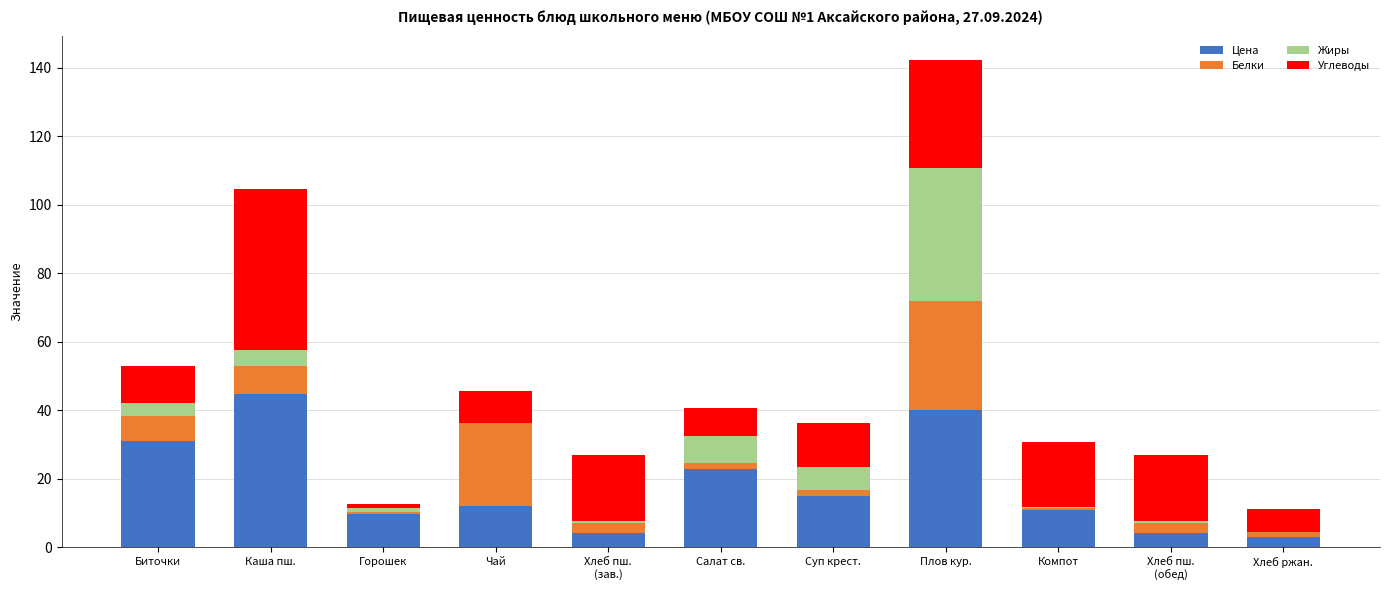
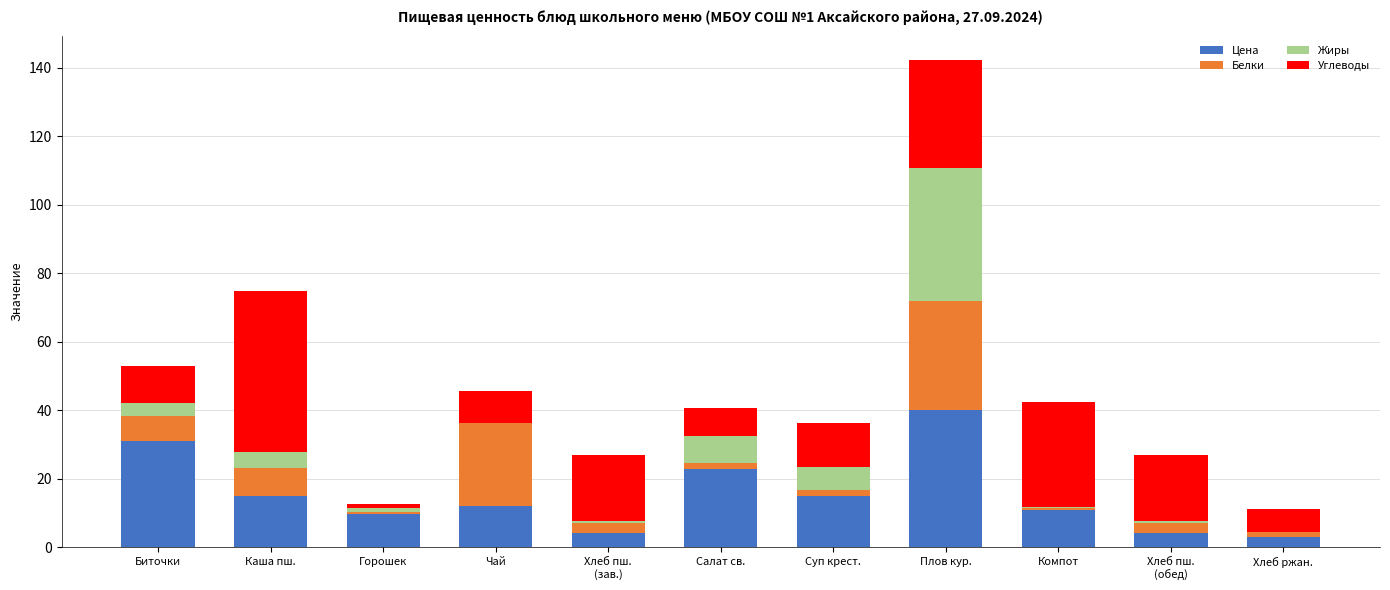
  {
    "Цена": {
      "Биточки": 31,
-     "Каша пш.": 45,
+     "Каша пш.": 15,
      "Горошек": 10,
      "Чай": 12,
      "Хлеб пш. (зав.)": 4,
      "Салат св.": 23,
      "Суп крест.": 15,
      "Плов кур.": 40,
      "Компот": 11,
      "Хлеб пш. (обед)": 4,
      "Хлеб ржан.": 3
    },
    "Белки": {
      "Биточки": 7,
      "Каша пш.": 8,
      "Чай": 24,
      "Хлеб пш. (зав.)": 3,
      "Салат св.": 2,
      "Суп крест.": 2,
      "Плов кур.": 32,
      "Хлеб пш. (обед)": 3,
      "Хлеб ржан.": 1
    },
    "Жиры": {
      "Биточки": 4,
      "Каша пш.": 5,
      "Горошек": 1,
      "Чай": 0,
      "Салат св.": 8,
      "Суп крест.": 7,
      "Плов кур.": 39
    },
    "Углеводы": {
      "Биточки": 11,
      "Каша пш.": 47,
      "Горошек": 1,
      "Чай": 9,
      "Хлеб пш. (зав.)": 19,
      "Салат св.": 8,
      "Суп крест.": 13,
      "Плов кур.": 31,
-     "Компот": 19,
+     "Компот": 31,
      "Хлеб пш. (обед)": 19,
      "Хлеб ржан.": 7
    }
  }
